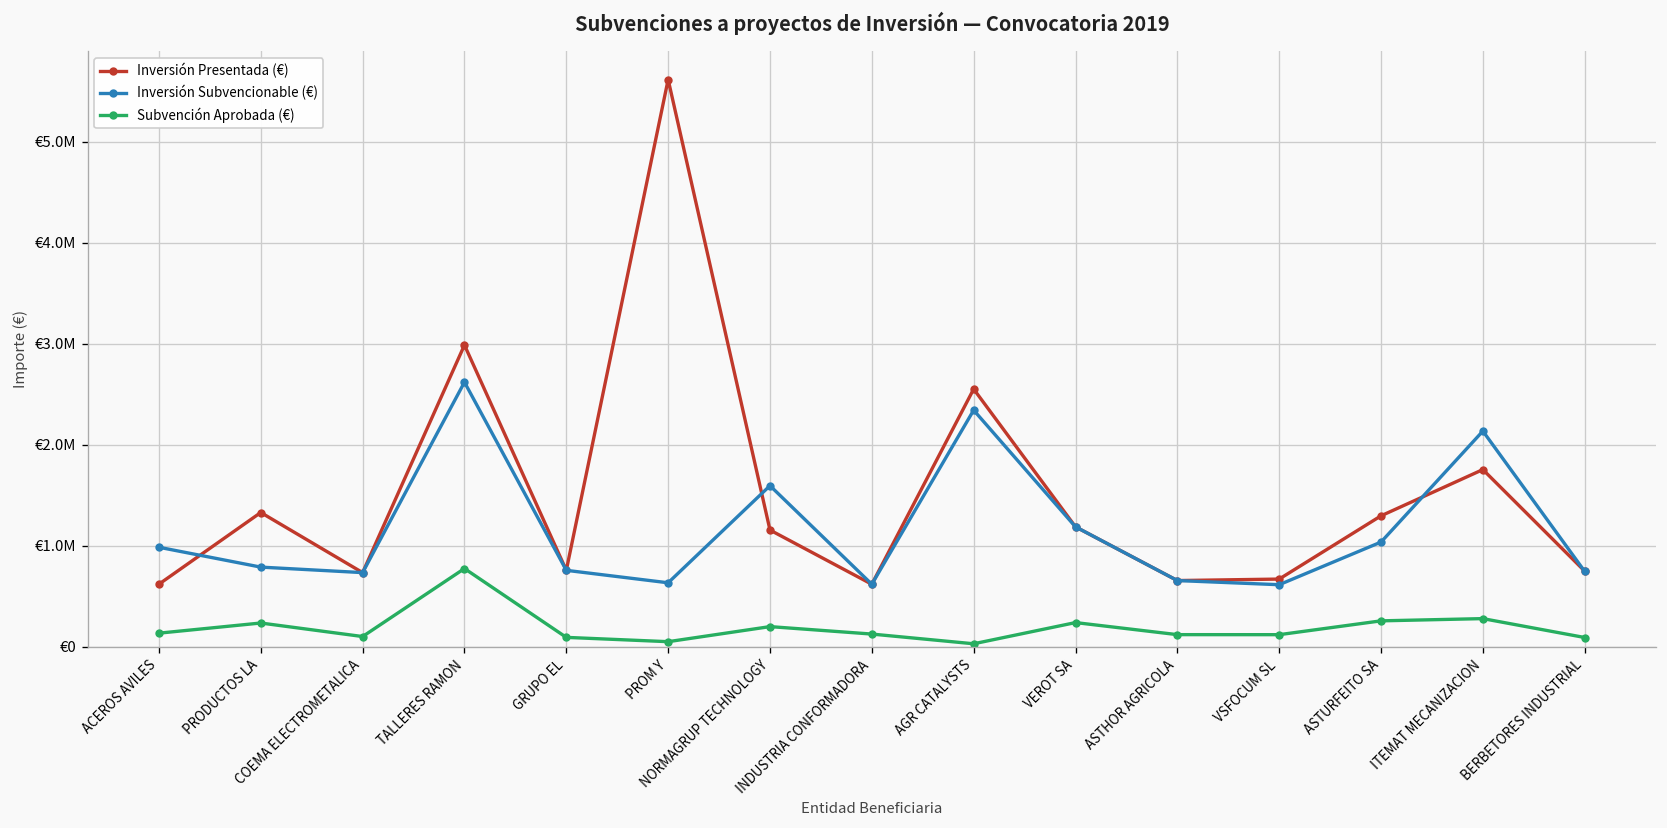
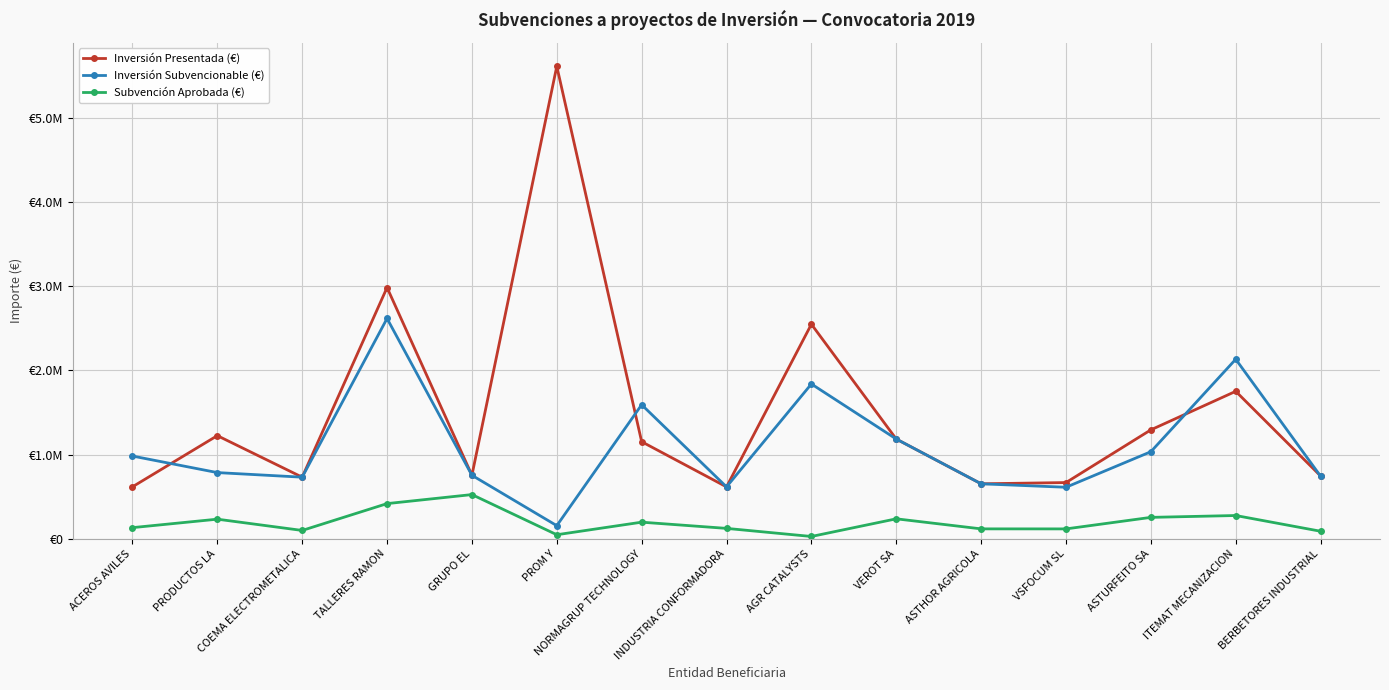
  {
    "Inversión Presentada (€)": {
      "ACEROS AVILES": "€600000",
-     "PRODUCTOS LA": "€1300000",
+     "PRODUCTOS LA": "€1200000",
      "TALLERES RAMON": "€3000000",
      "PROM Y": "€5600000",
      "NORMAGRUP TECHNOLOGY": "€1200000",
      "AGR CATALYSTS": "€2500000",
      "VSFOCUM SL": "€700000",
      "ASTURFEITO SA": "€1300000",
      "ITEMAT MECANIZACION": "€1800000"
    },
    "Inversión Subvencionable (€)": {
      "ACEROS AVILES": "€1000000",
      "PRODUCTOS LA": "€800000",
      "TALLERES RAMON": "€2600000",
-     "PROM Y": "€600000",
+     "PROM Y": "€200000",
      "NORMAGRUP TECHNOLOGY": "€1600000",
-     "AGR CATALYSTS": "€2300000",
+     "AGR CATALYSTS": "€1800000",
      "VSFOCUM SL": "€600000",
      "ASTURFEITO SA": "€1000000",
      "ITEMAT MECANIZACION": "€2100000"
    },
    "Subvención Aprobada (€)": {
      "ACEROS AVILES": "€100000",
      "PRODUCTOS LA": "€200000",
      "COEMA ELECTROMETALICA": "€100000",
-     "TALLERES RAMON": "€800000",
-     "GRUPO EL": "€100000",
+     "TALLERES RAMON": "€400000",
+     "GRUPO EL": "€500000",
      "PROM Y": "€0",
      "NORMAGRUP TECHNOLOGY": "€200000",
      "INDUSTRIA CONFORMADORA": "€100000",
      "AGR CATALYSTS": "€0",
      "VEROT SA": "€200000",
      "ASTHOR AGRICOLA": "€100000",
      "VSFOCUM SL": "€100000",
      "ASTURFEITO SA": "€300000",
      "ITEMAT MECANIZACION": "€300000",
      "BERBETORES INDUSTRIAL": "€100000"
    }
  }
